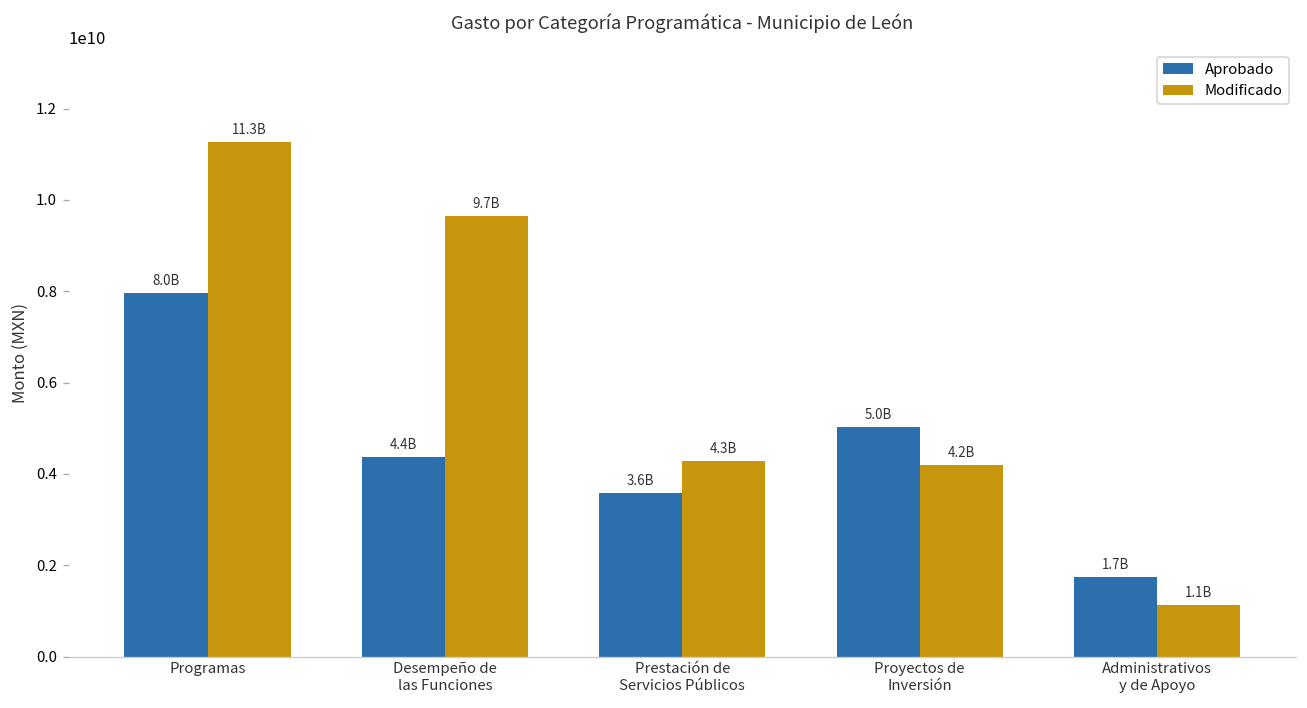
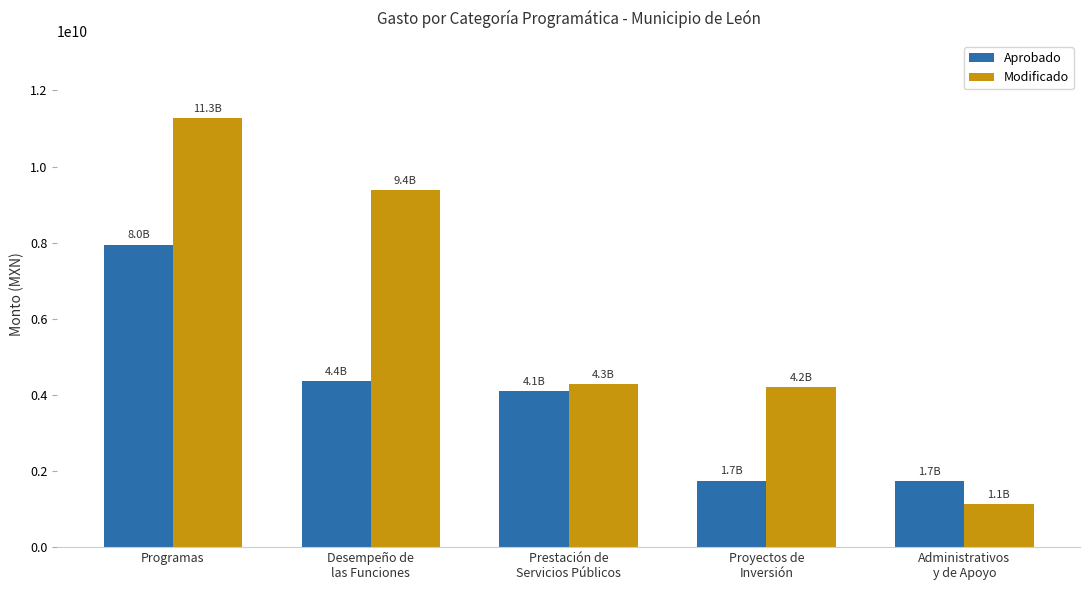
  {
    "Aprobado": {
      "Programas": "8.0B",
      "Desempeño de las Funciones": "4.4B",
-     "Prestación de Servicios Públicos": "3.6B",
-     "Proyectos de Inversión": "5.0B",
+     "Prestación de Servicios Públicos": "4.1B",
+     "Proyectos de Inversión": "1.7B",
      "Administrativos y de Apoyo": "1.7B"
    },
    "Modificado": {
      "Programas": "11.3B",
-     "Desempeño de las Funciones": "9.7B",
+     "Desempeño de las Funciones": "9.4B",
      "Prestación de Servicios Públicos": "4.3B",
      "Proyectos de Inversión": "4.2B",
      "Administrativos y de Apoyo": "1.1B"
    }
  }
